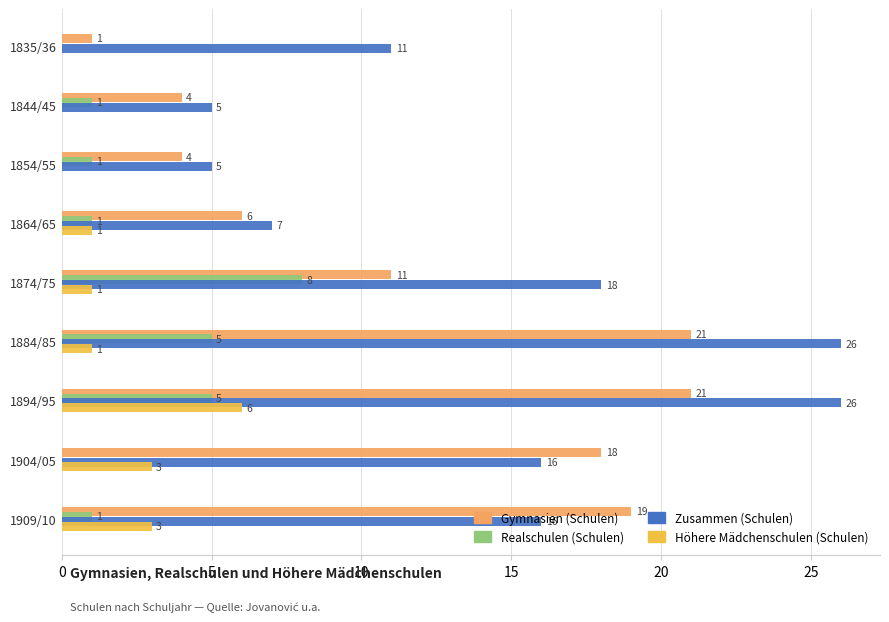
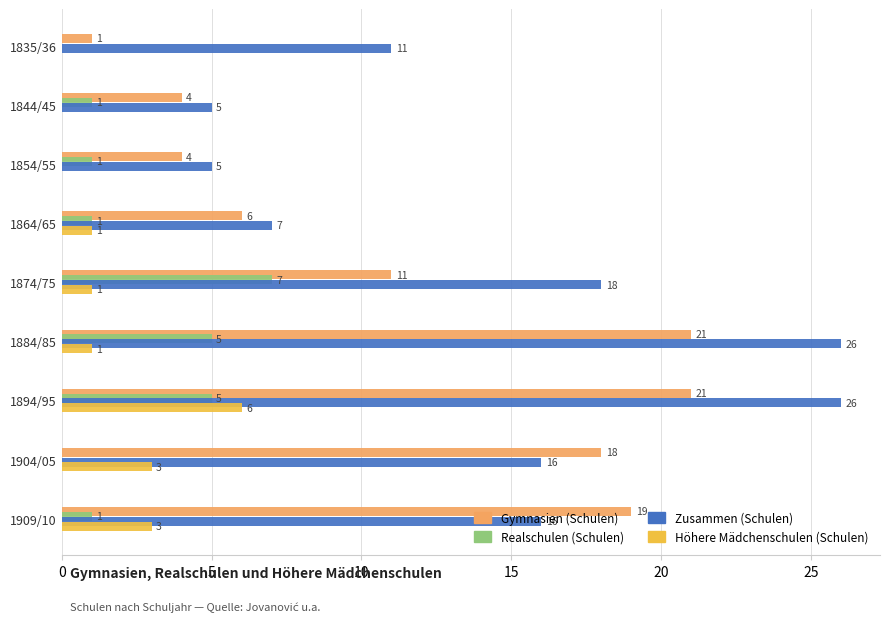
  {
    "Realschulen (Schulen)": {
      "1844/45": 1,
      "1854/55": 1,
      "1864/65": 1,
-     "1874/75": 8,
+     "1874/75": 7,
      "1884/85": 5,
      "1894/95": 5,
      "1909/10": 1
    },
    "Zusammen (Schulen)": {
      "1835/36": 11,
      "1844/45": 5,
      "1854/55": 5,
      "1864/65": 7,
      "1874/75": 18,
      "1884/85": 26,
      "1894/95": 26,
      "1904/05": 16,
      "1909/10": 16
    }
  }
